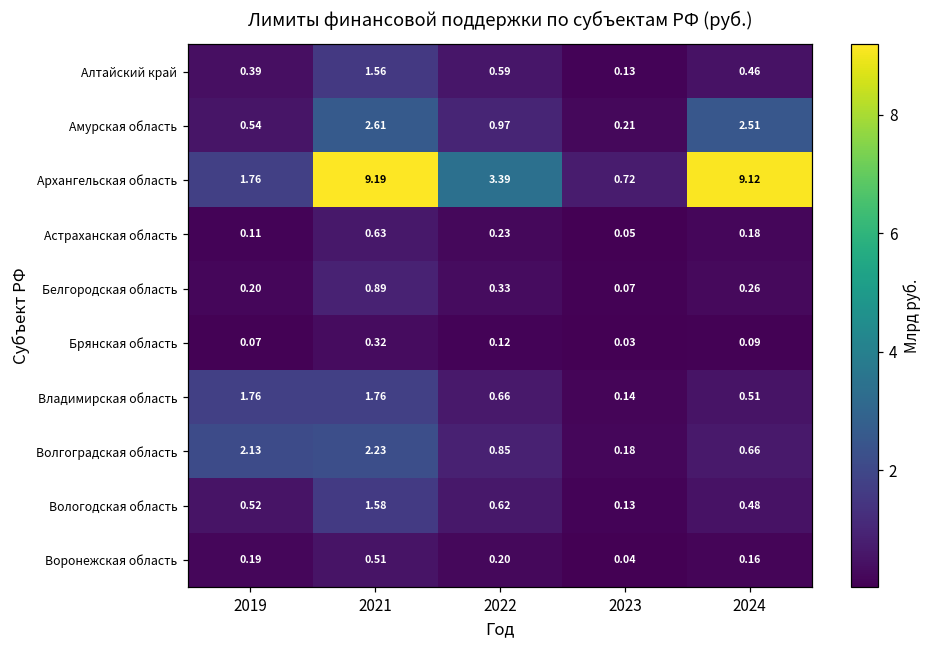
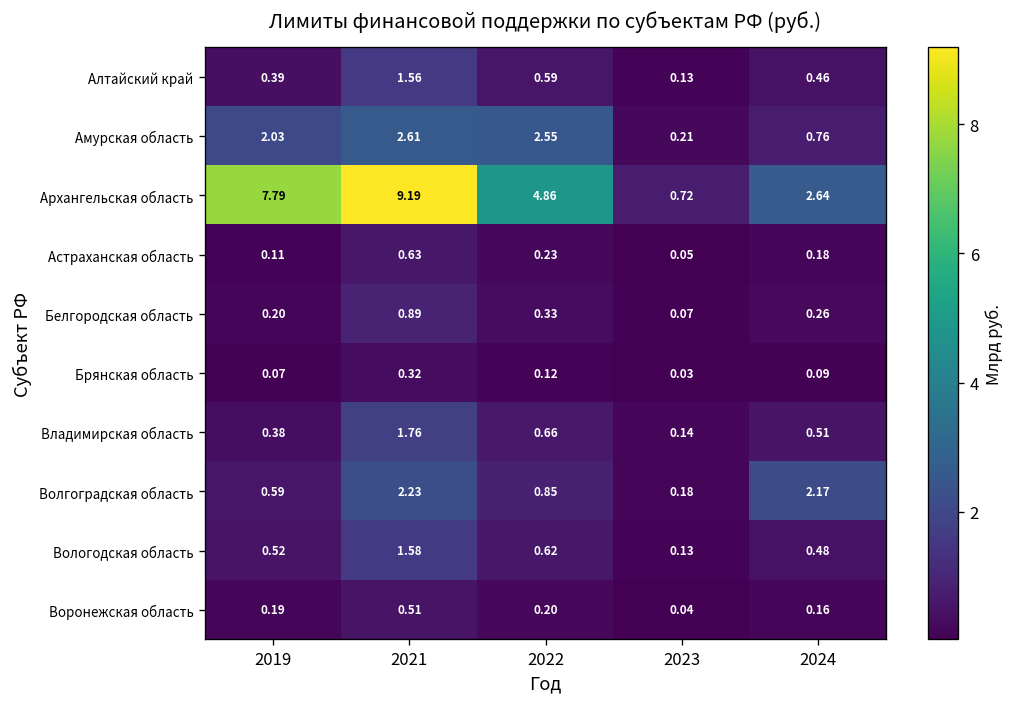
  {
    "Алтайский край": {
      "2019": 0.39,
      "2021": 1.56,
      "2022": 0.59,
      "2023": 0.13,
      "2024": 0.46
    },
    "Амурская область": {
-     "2019": 0.54,
+     "2019": 2.03,
      "2021": 2.61,
-     "2022": 0.97,
+     "2022": 2.55,
      "2023": 0.21,
-     "2024": 2.51
+     "2024": 0.76
    },
    "Архангельская область": {
-     "2019": 1.76,
+     "2019": 7.79,
      "2021": 9.19,
-     "2022": 3.39,
+     "2022": 4.86,
      "2023": 0.72,
-     "2024": 9.12
+     "2024": 2.64
    },
    "Астраханская область": {
      "2019": 0.11,
      "2021": 0.63,
      "2022": 0.23,
      "2023": 0.05,
      "2024": 0.18
    },
    "Белгородская область": {
      "2019": 0.20,
      "2021": 0.89,
      "2022": 0.33,
      "2023": 0.07,
      "2024": 0.26
    },
    "Брянская область": {
      "2019": 0.07,
      "2021": 0.32,
      "2022": 0.12,
      "2023": 0.03,
      "2024": 0.09
    },
    "Владимирская область": {
-     "2019": 1.76,
+     "2019": 0.38,
      "2021": 1.76,
      "2022": 0.66,
      "2023": 0.14,
      "2024": 0.51
    },
    "Волгоградская область": {
-     "2019": 2.13,
+     "2019": 0.59,
      "2021": 2.23,
      "2022": 0.85,
      "2023": 0.18,
-     "2024": 0.66
+     "2024": 2.17
    },
    "Вологодская область": {
      "2019": 0.52,
      "2021": 1.58,
      "2022": 0.62,
      "2023": 0.13,
      "2024": 0.48
    },
    "Воронежская область": {
      "2019": 0.19,
      "2021": 0.51,
      "2022": 0.20,
      "2023": 0.04,
      "2024": 0.16
    }
  }
